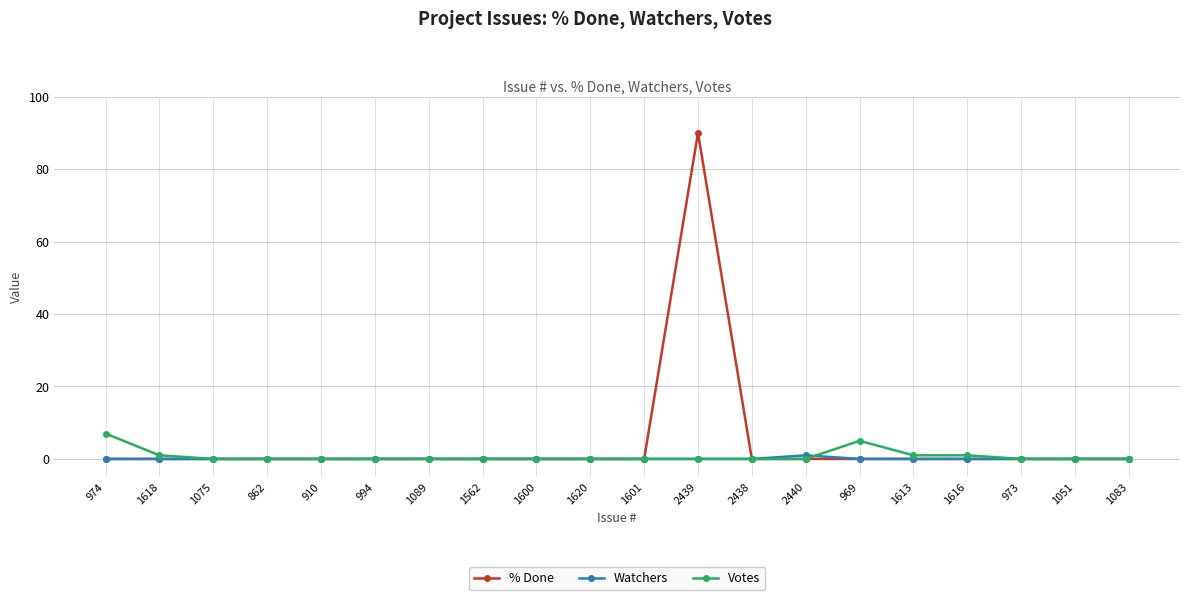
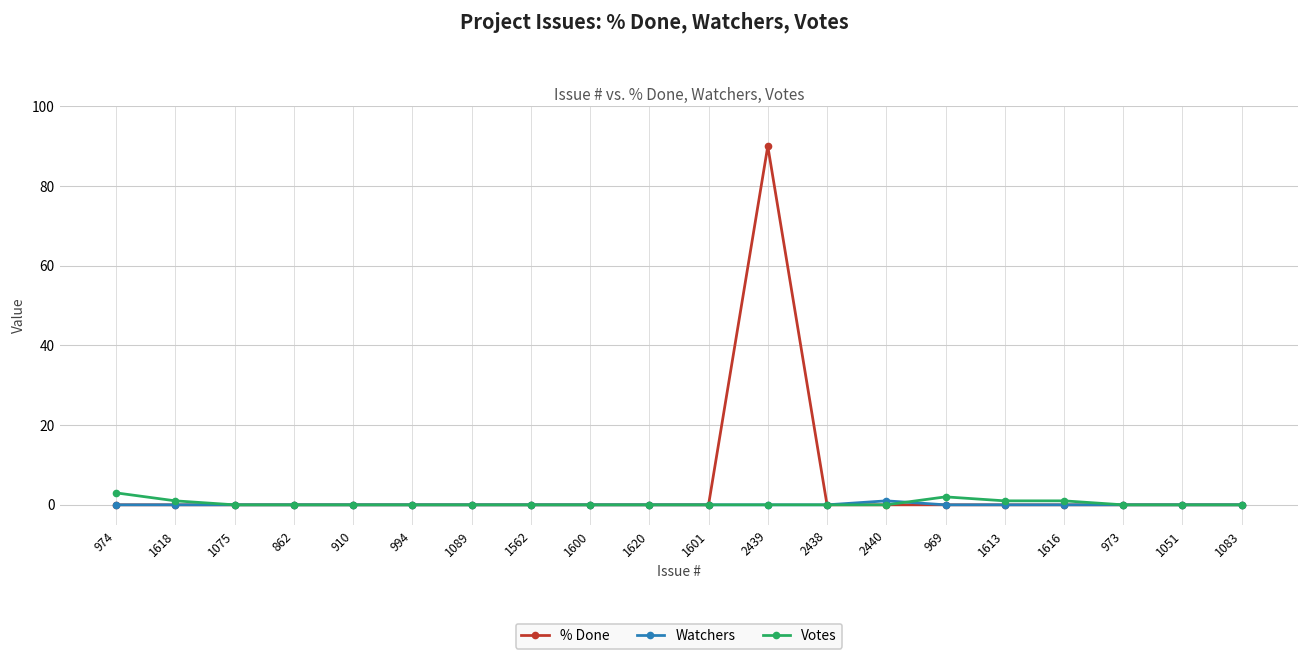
  {
    "% Done": {
      "2439": 90
    },
    "Watchers": {
      "2440": 1
    },
    "Votes": {
-     "974": 7,
+     "974": 3,
      "1618": 1,
-     "969": 5,
+     "969": 2,
      "1613": 1,
      "1616": 1
    }
  }
